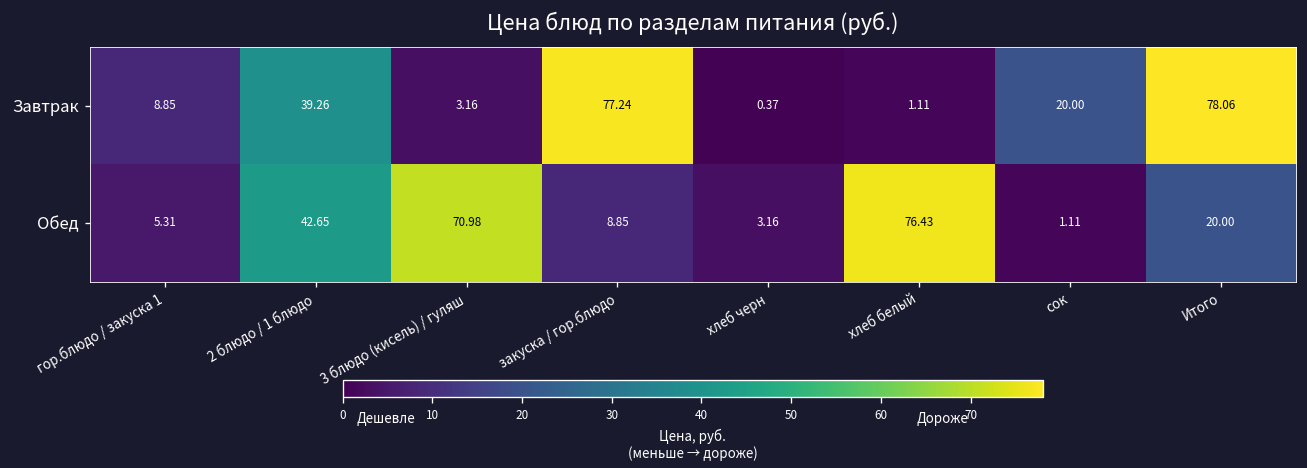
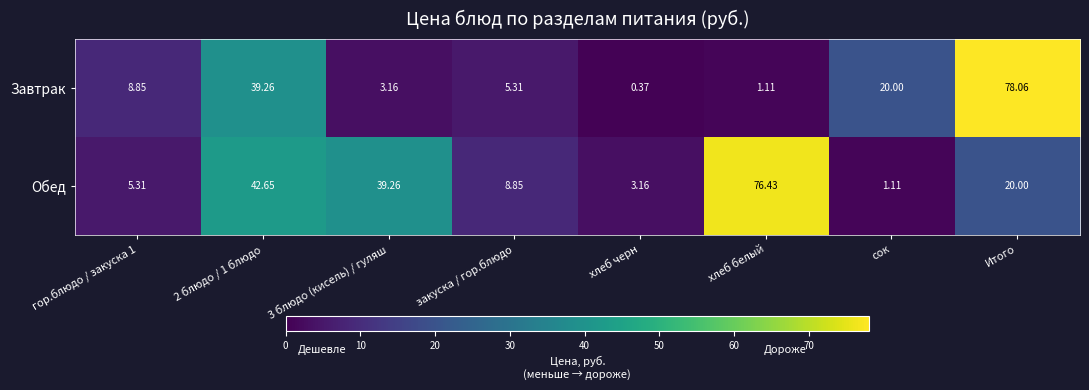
  {
    "Завтрак": {
      "гор.блюдо / закуска 1": 8.85,
      "2 блюдо / 1 блюдо": 39.26,
      "3 блюдо (кисель) / гуляш": 3.16,
-     "закуска / гор.блюдо": 77.24,
+     "закуска / гор.блюдо": 5.31,
      "хлеб черн": 0.37,
      "хлеб белый": 1.11,
      "сок": 20.00,
      "Итого": 78.06
    },
    "Обед": {
      "гор.блюдо / закуска 1": 5.31,
      "2 блюдо / 1 блюдо": 42.65,
-     "3 блюдо (кисель) / гуляш": 70.98,
+     "3 блюдо (кисель) / гуляш": 39.26,
      "закуска / гор.блюдо": 8.85,
      "хлеб черн": 3.16,
      "хлеб белый": 76.43,
      "сок": 1.11,
      "Итого": 20.00
    }
  }
